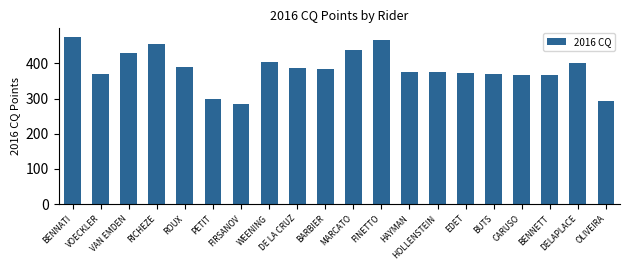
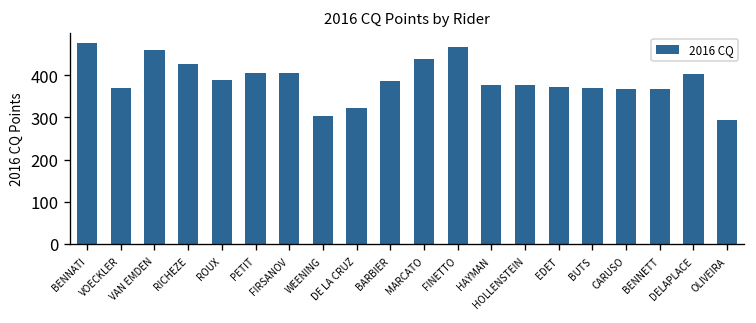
  {
    "BENNATI": 480,
    "VOECKLER": 370,
-   "VAN EMDEN": 430,
-   "RICHEZE": 460,
+   "VAN EMDEN": 460,
+   "RICHEZE": 430,
    "ROUX": 390,
-   "PETIT": 300,
-   "FIRSANOV": 290,
-   "WEENING": 400,
-   "DE LA CRUZ": 390,
+   "PETIT": 410,
+   "FIRSANOV": 410,
+   "WEENING": 300,
+   "DE LA CRUZ": 320,
    "BARBIER": 390,
    "MARCATO": 440,
    "FINETTO": 470,
    "HAYMAN": 380,
    "HOLLENSTEIN": 380,
    "EDET": 370,
    "BUTS": 370,
    "CARUSO": 370,
    "BENNETT": 370,
    "DELAPLACE": 400,
    "OLIVEIRA": 290
  }
